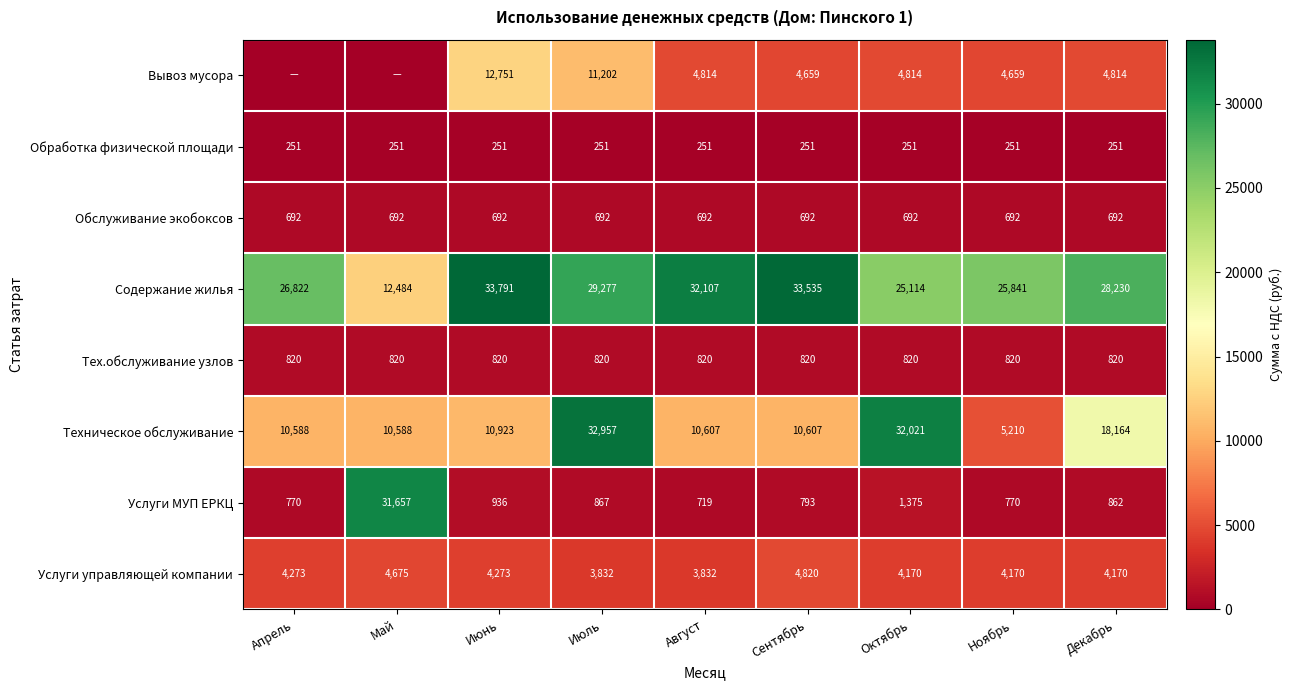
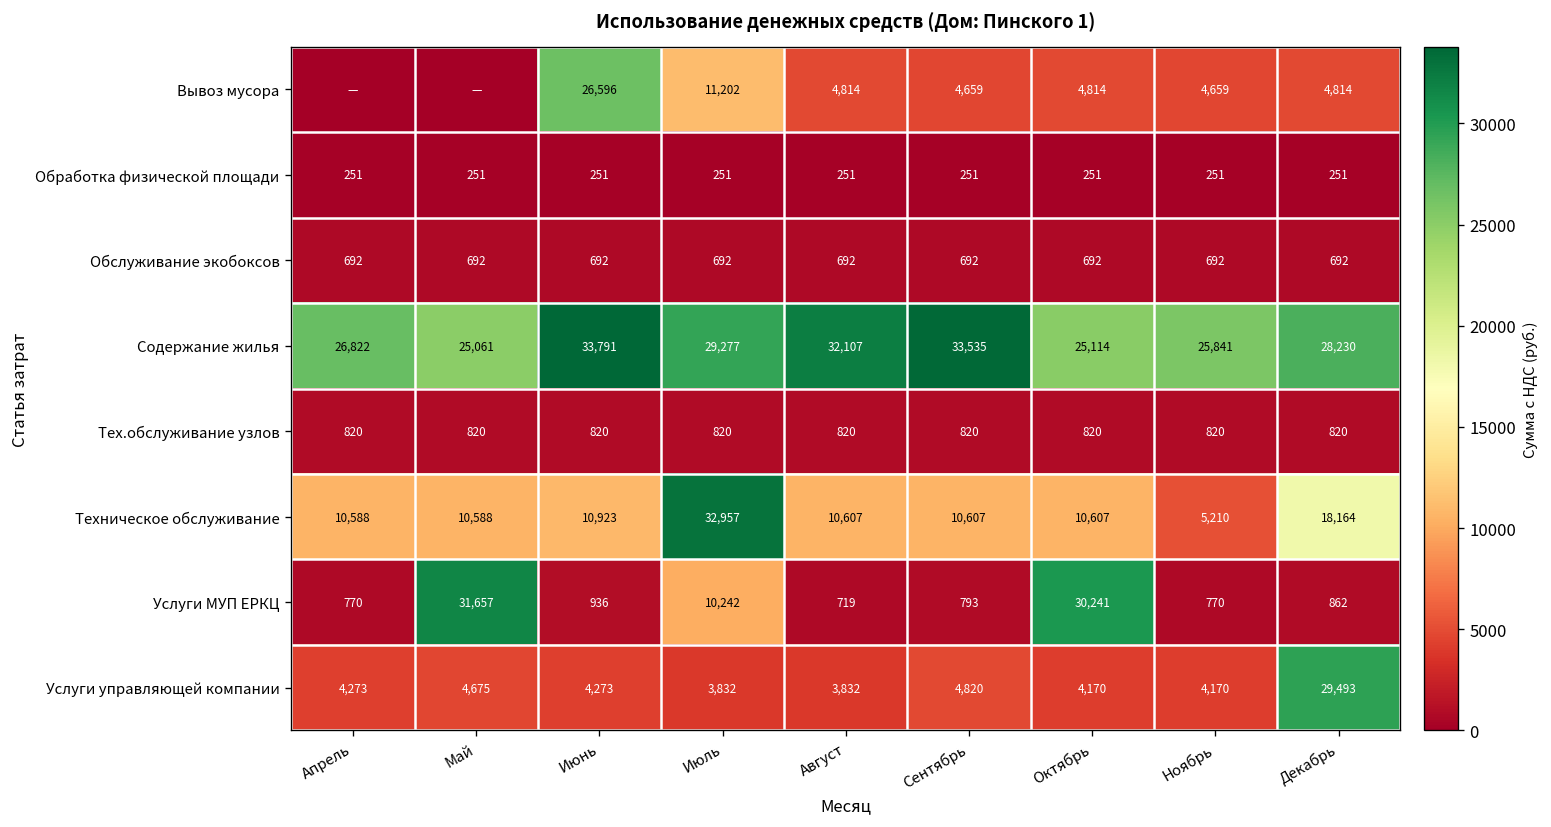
  {
    "Вывоз мусора": {
-     "Июнь": "12,751",
+     "Июнь": "26,596",
      "Июль": "11,202",
      "Август": "4,814",
      "Сентябрь": "4,659",
      "Октябрь": "4,814",
      "Ноябрь": "4,659",
      "Декабрь": "4,814"
    },
    "Обработка физической площади": {
      "Апрель": "251",
      "Май": "251",
      "Июнь": "251",
      "Июль": "251",
      "Август": "251",
      "Сентябрь": "251",
      "Октябрь": "251",
      "Ноябрь": "251",
      "Декабрь": "251"
    },
    "Обслуживание экобоксов": {
      "Апрель": "692",
      "Май": "692",
      "Июнь": "692",
      "Июль": "692",
      "Август": "692",
      "Сентябрь": "692",
      "Октябрь": "692",
      "Ноябрь": "692",
      "Декабрь": "692"
    },
    "Содержание жилья": {
      "Апрель": "26,822",
-     "Май": "12,484",
+     "Май": "25,061",
      "Июнь": "33,791",
      "Июль": "29,277",
      "Август": "32,107",
      "Сентябрь": "33,535",
      "Октябрь": "25,114",
      "Ноябрь": "25,841",
      "Декабрь": "28,230"
    },
    "Тех.обслуживание узлов": {
      "Апрель": "820",
      "Май": "820",
      "Июнь": "820",
      "Июль": "820",
      "Август": "820",
      "Сентябрь": "820",
      "Октябрь": "820",
      "Ноябрь": "820",
      "Декабрь": "820"
    },
    "Техническое обслуживание": {
      "Апрель": "10,588",
      "Май": "10,588",
      "Июнь": "10,923",
      "Июль": "32,957",
      "Август": "10,607",
      "Сентябрь": "10,607",
-     "Октябрь": "32,021",
+     "Октябрь": "10,607",
      "Ноябрь": "5,210",
      "Декабрь": "18,164"
    },
    "Услуги МУП ЕРКЦ": {
      "Апрель": "770",
      "Май": "31,657",
      "Июнь": "936",
-     "Июль": "867",
+     "Июль": "10,242",
      "Август": "719",
      "Сентябрь": "793",
-     "Октябрь": "1,375",
+     "Октябрь": "30,241",
      "Ноябрь": "770",
      "Декабрь": "862"
    },
    "Услуги управляющей компании": {
      "Апрель": "4,273",
      "Май": "4,675",
      "Июнь": "4,273",
      "Июль": "3,832",
      "Август": "3,832",
      "Сентябрь": "4,820",
      "Октябрь": "4,170",
      "Ноябрь": "4,170",
-     "Декабрь": "4,170"
+     "Декабрь": "29,493"
    }
  }
